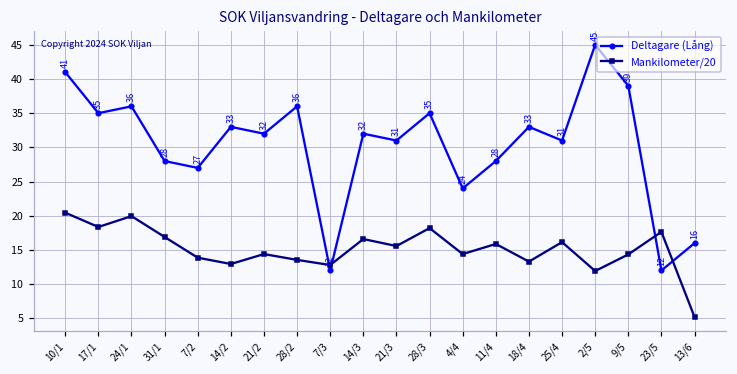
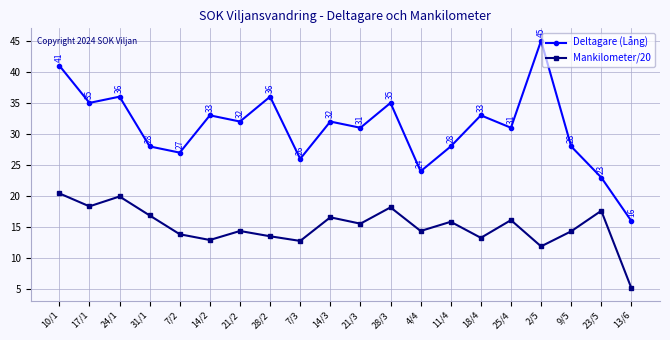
  {
    "Deltagare (Lång)": {
      "10/1": 41,
      "17/1": 35,
      "24/1": 36,
      "31/1": 28,
      "7/2": 27,
      "14/2": 33,
      "21/2": 32,
      "28/2": 36,
-     "7/3": 12,
+     "7/3": 26,
      "14/3": 32,
      "21/3": 31,
      "28/3": 35,
      "4/4": 24,
      "11/4": 28,
      "18/4": 33,
      "25/4": 31,
-     "9/5": 39,
-     "23/5": 12,
+     "9/5": 28,
+     "23/5": 23,
      "13/6": 16
    },
    "Mankilometer/20": {
      "10/1": 20,
      "17/1": 18,
      "24/1": 20,
      "31/1": 17,
      "7/2": 14,
      "14/2": 13,
      "21/2": 14,
      "28/2": 14,
      "7/3": 13,
      "14/3": 17,
      "21/3": 16,
      "28/3": 18,
      "4/4": 14,
      "11/4": 16,
      "18/4": 13,
      "25/4": 16,
      "2/5": 12,
      "9/5": 14,
      "23/5": 18,
      "13/6": 5
    }
  }
